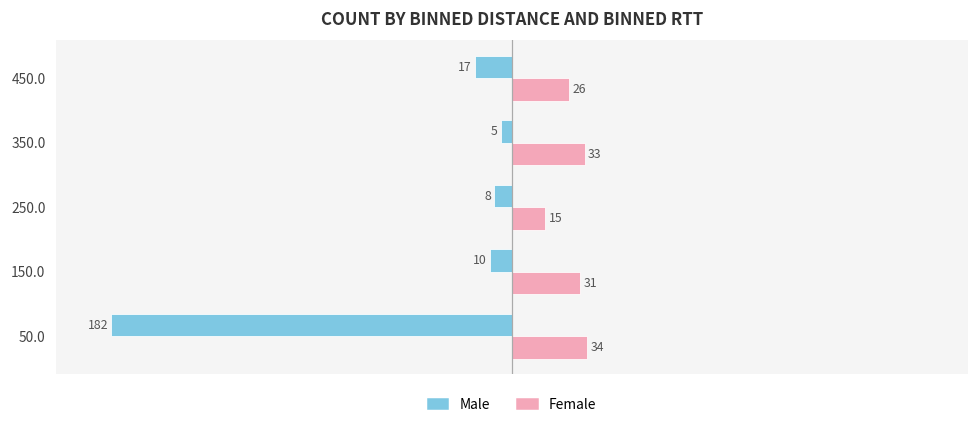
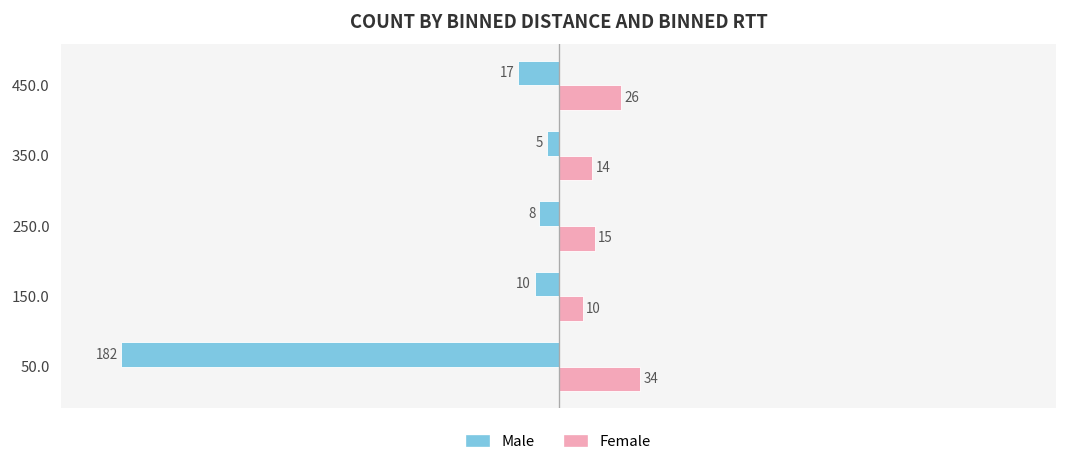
  {
    "Female": {
      "450.0": 26,
-     "350.0": 33,
+     "350.0": 14,
      "250.0": 15,
-     "150.0": 31,
+     "150.0": 10,
      "50.0": 34
    }
  }
